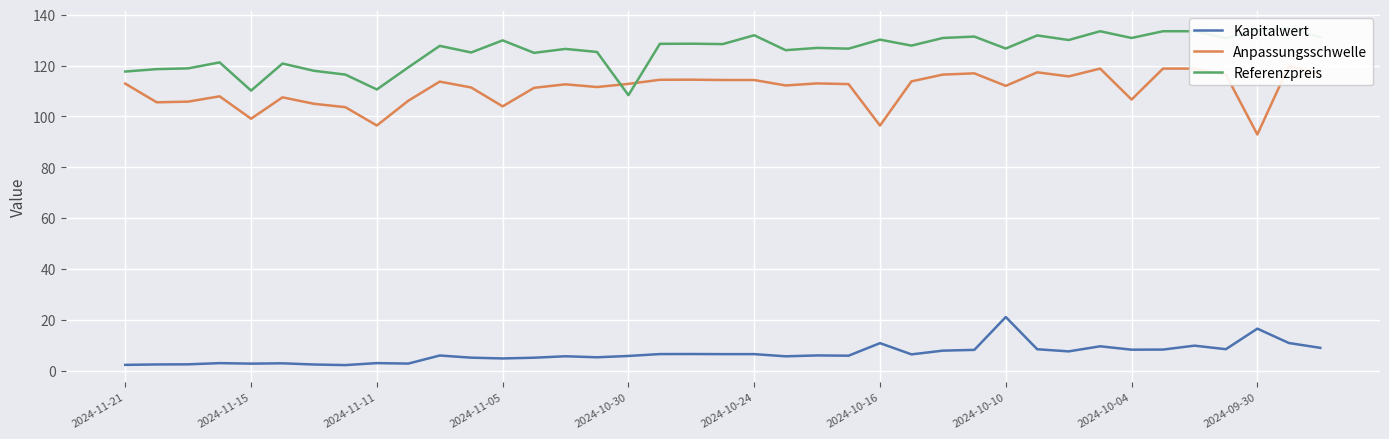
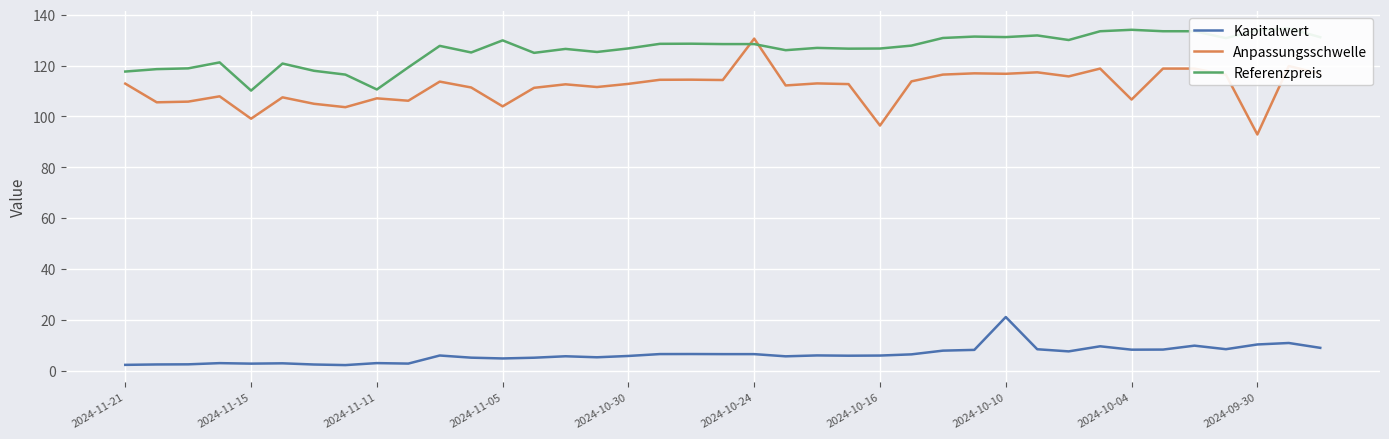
  {
    "Kapitalwert": {
      "2024-11-21": 2,
      "2024-11-15": 3,
      "2024-11-11": 3,
      "2024-11-05": 5,
      "2024-10-30": 6,
      "2024-10-24": 7,
-     "2024-10-16": 11,
+     "2024-10-16": 6,
      "2024-10-10": 21,
      "2024-10-04": 8,
-     "2024-09-30": 17
+     "2024-09-30": 10
    },
    "Anpassungsschwelle": {
      "2024-11-21": 113,
      "2024-11-15": 99,
-     "2024-11-11": 96,
+     "2024-11-11": 107,
      "2024-11-05": 104,
      "2024-10-30": 113,
-     "2024-10-24": 114,
+     "2024-10-24": 131,
      "2024-10-16": 96,
-     "2024-10-10": 112,
+     "2024-10-10": 117,
      "2024-10-04": 107,
      "2024-09-30": 93
    },
    "Referenzpreis": {
      "2024-11-21": 118,
      "2024-11-15": 110,
      "2024-11-11": 111,
      "2024-11-05": 130,
-     "2024-10-30": 108,
-     "2024-10-24": 132,
-     "2024-10-16": 130,
-     "2024-10-10": 127,
-     "2024-10-04": 131
+     "2024-10-30": 127,
+     "2024-10-24": 128,
+     "2024-10-16": 127,
+     "2024-10-10": 131,
+     "2024-10-04": 134
    }
  }
